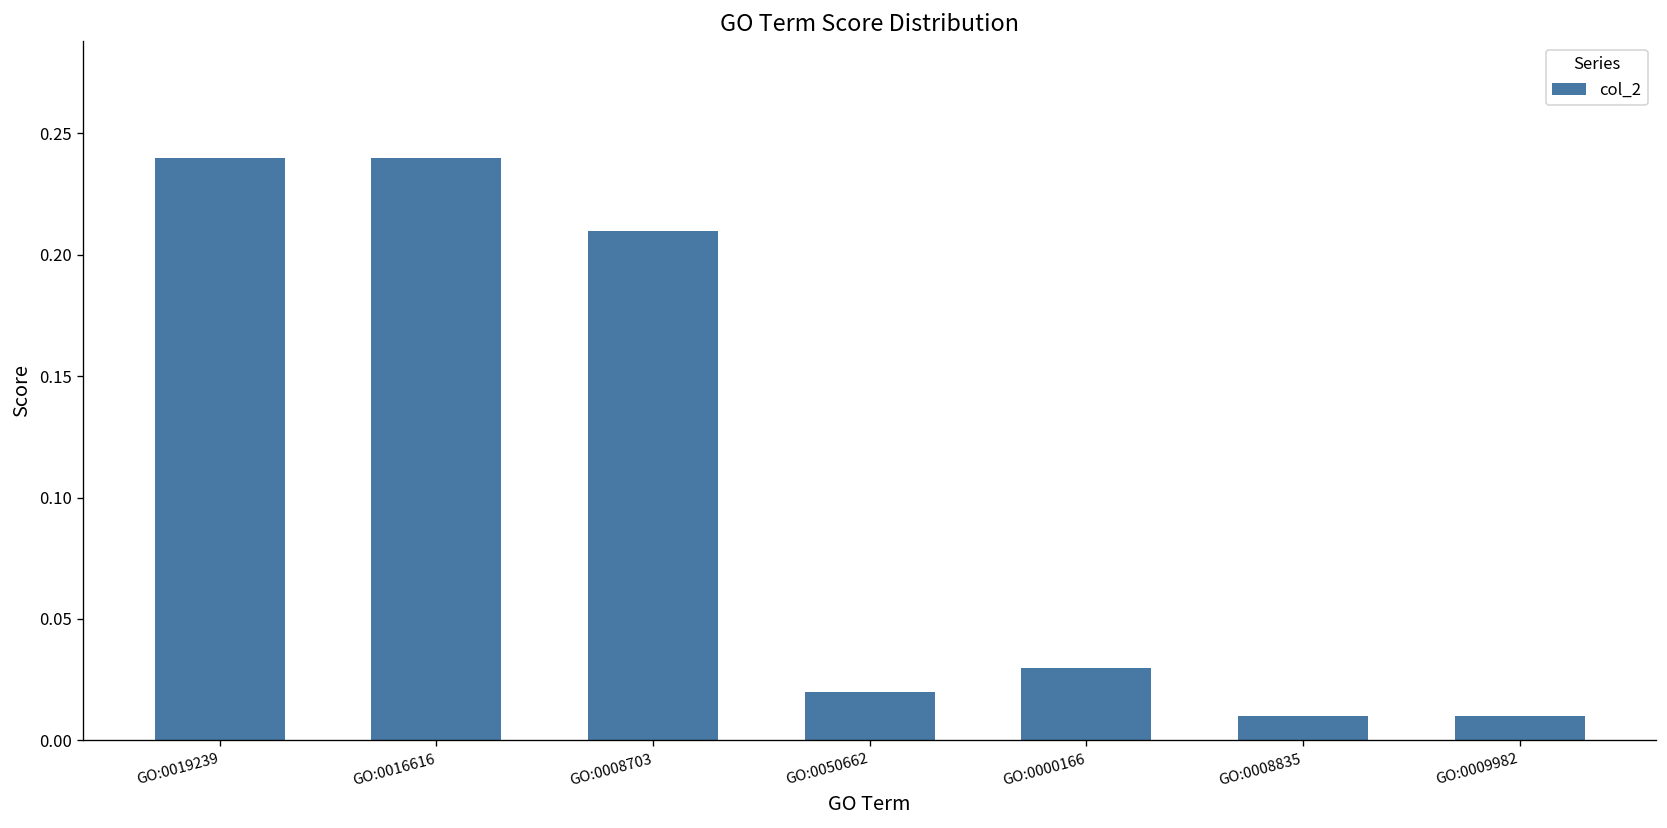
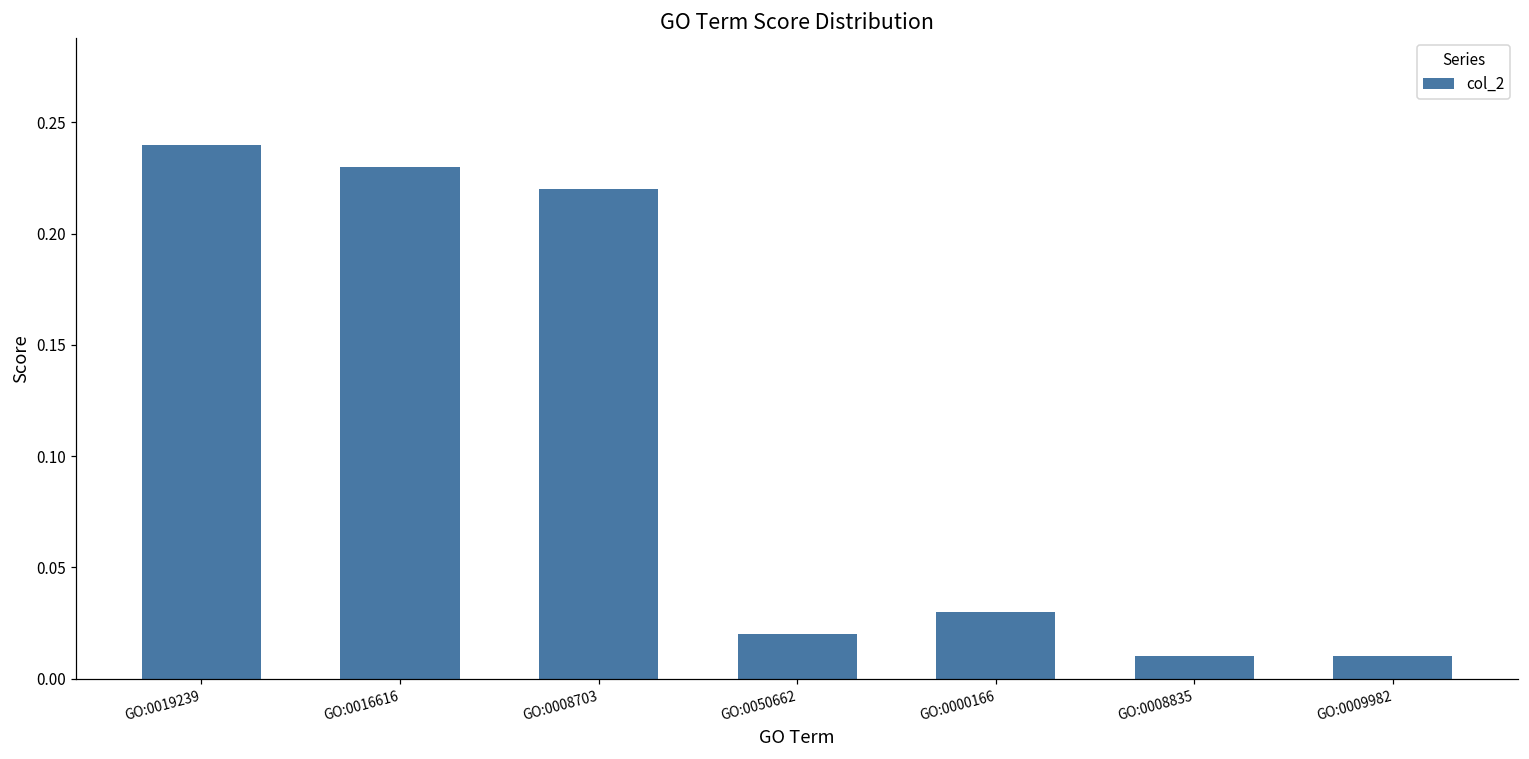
  {
    "GO:0019239": 0.24,
-   "GO:0016616": 0.24,
-   "GO:0008703": 0.21,
+   "GO:0016616": 0.23,
+   "GO:0008703": 0.22,
    "GO:0050662": 0.02,
    "GO:0000166": 0.03,
    "GO:0008835": 0.01,
    "GO:0009982": 0.01
  }
